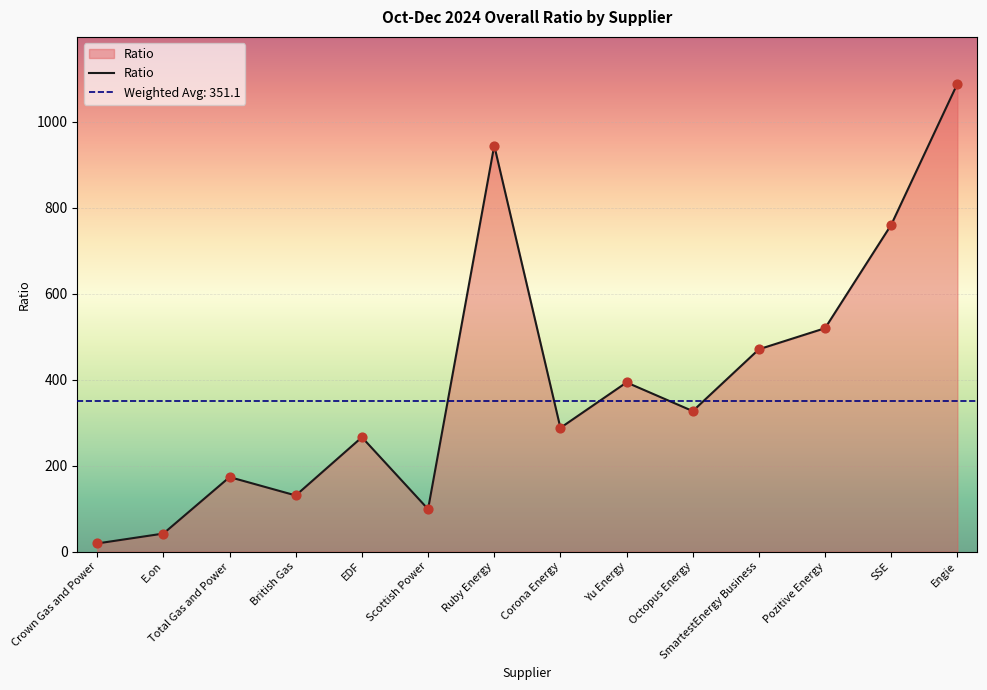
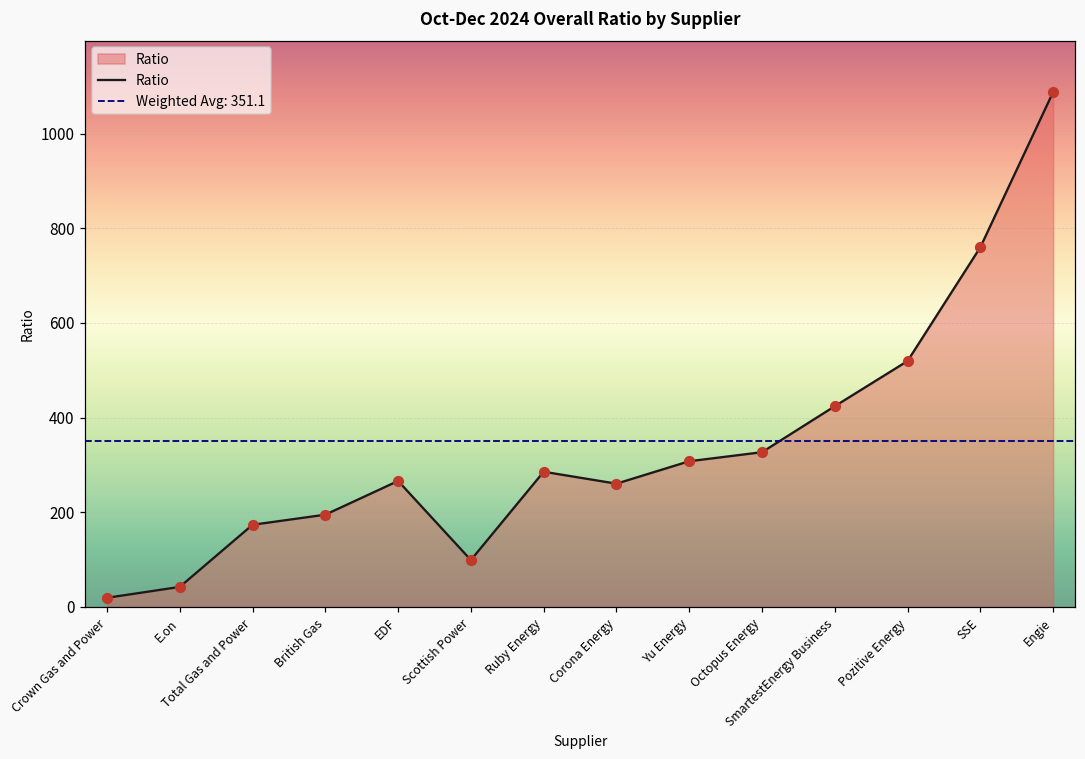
  {
    "Crown Gas and Power": 20,
    "E.on": 40,
    "Total Gas and Power": 170,
-   "British Gas": 130,
+   "British Gas": 190,
    "EDF": 270,
    "Scottish Power": 100,
-   "Ruby Energy": 940,
-   "Corona Energy": 290,
-   "Yu Energy": 390,
+   "Ruby Energy": 290,
+   "Corona Energy": 260,
+   "Yu Energy": 310,
    "Octopus Energy": 330,
-   "SmartestEnergy Business": 470,
+   "SmartestEnergy Business": 420,
    "Pozitive Energy": 520,
    "SSE": 760,
    "Engie": 1090
  }
